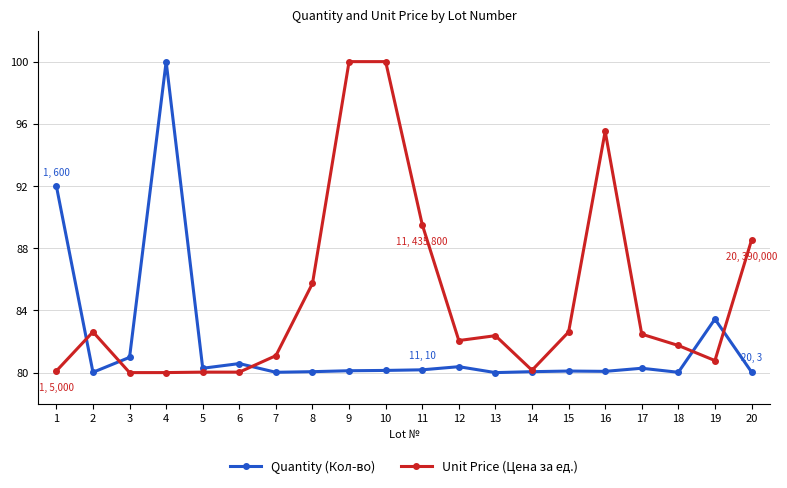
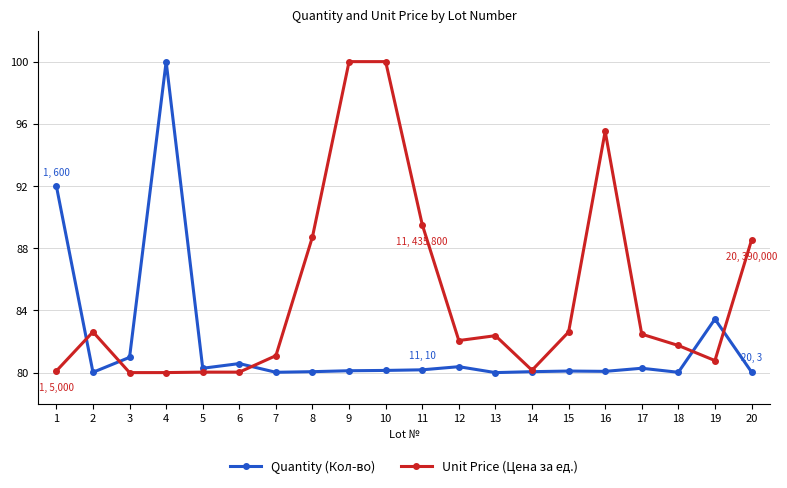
  {
    "Quantity (Кол-во)": {
      "2": 80.0,
      "3": 81.0,
      "4": 100.0,
      "5": 80.3,
      "6": 80.6,
      "7": 80.0,
      "8": 80.1,
      "9": 80.1,
      "10": 80.1,
      "12": 80.4,
      "13": 80.0,
      "15": 80.1,
      "16": 80.1,
      "17": 80.3,
      "18": 80.0,
      "19": 83.4
    },
    "Unit Price (Цена за ед.)": {
      "2": 82.6,
      "3": 80.0,
      "4": 80.0,
      "5": 80.0,
      "6": 80.0,
      "7": 81.1,
-     "8": 85.7,
+     "8": 88.7,
      "9": 100.0,
      "10": 100.0,
      "12": 82.1,
      "13": 82.4,
      "15": 82.6,
      "16": 95.5,
      "17": 82.5,
      "18": 81.7,
      "19": 80.8
    }
  }
